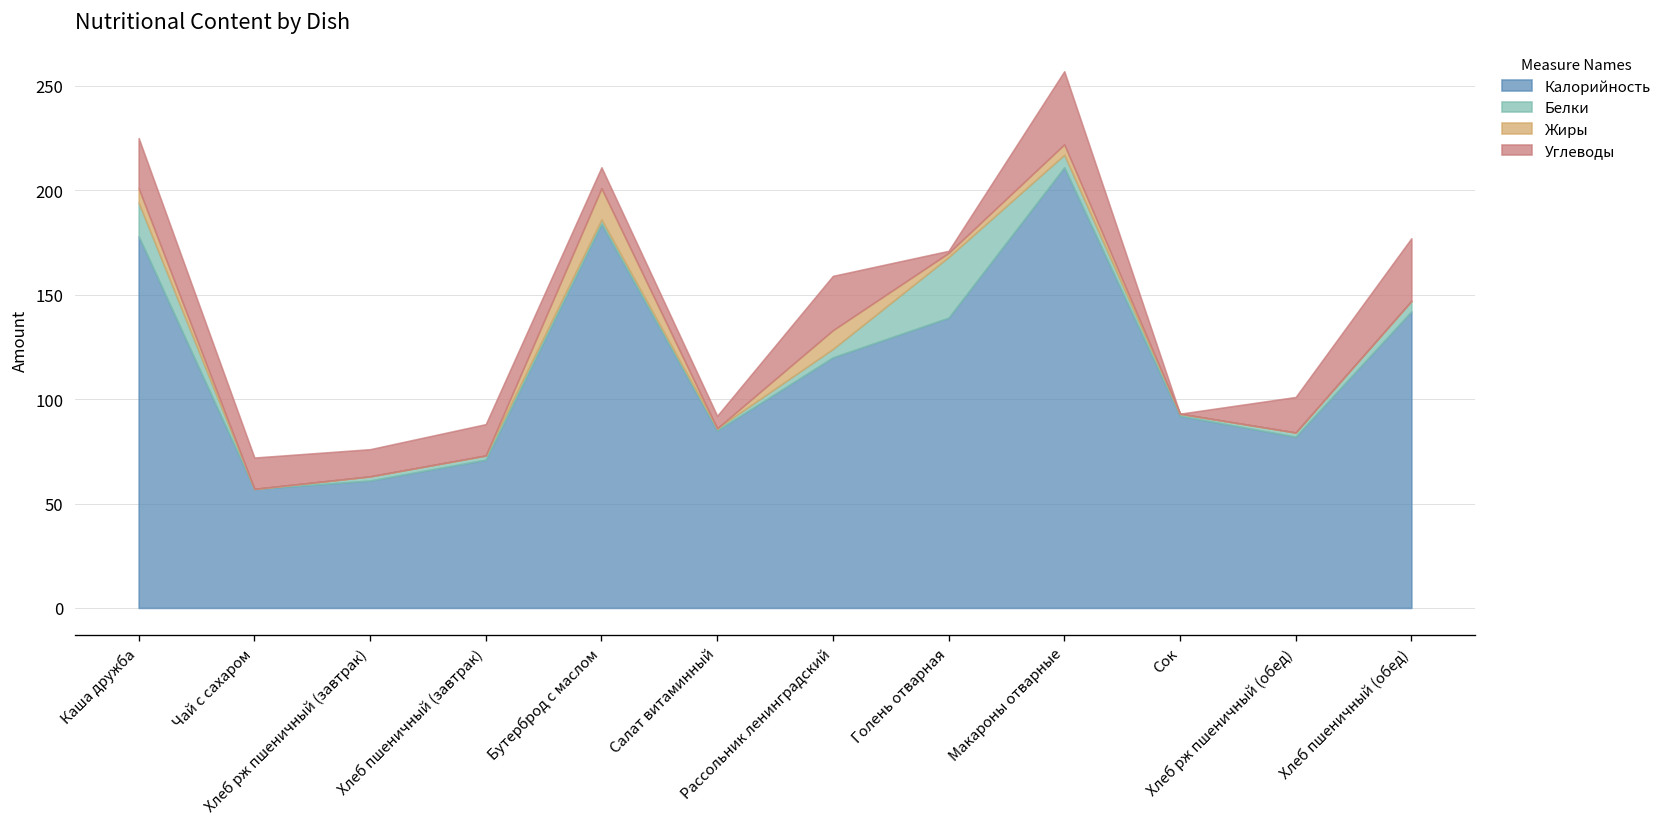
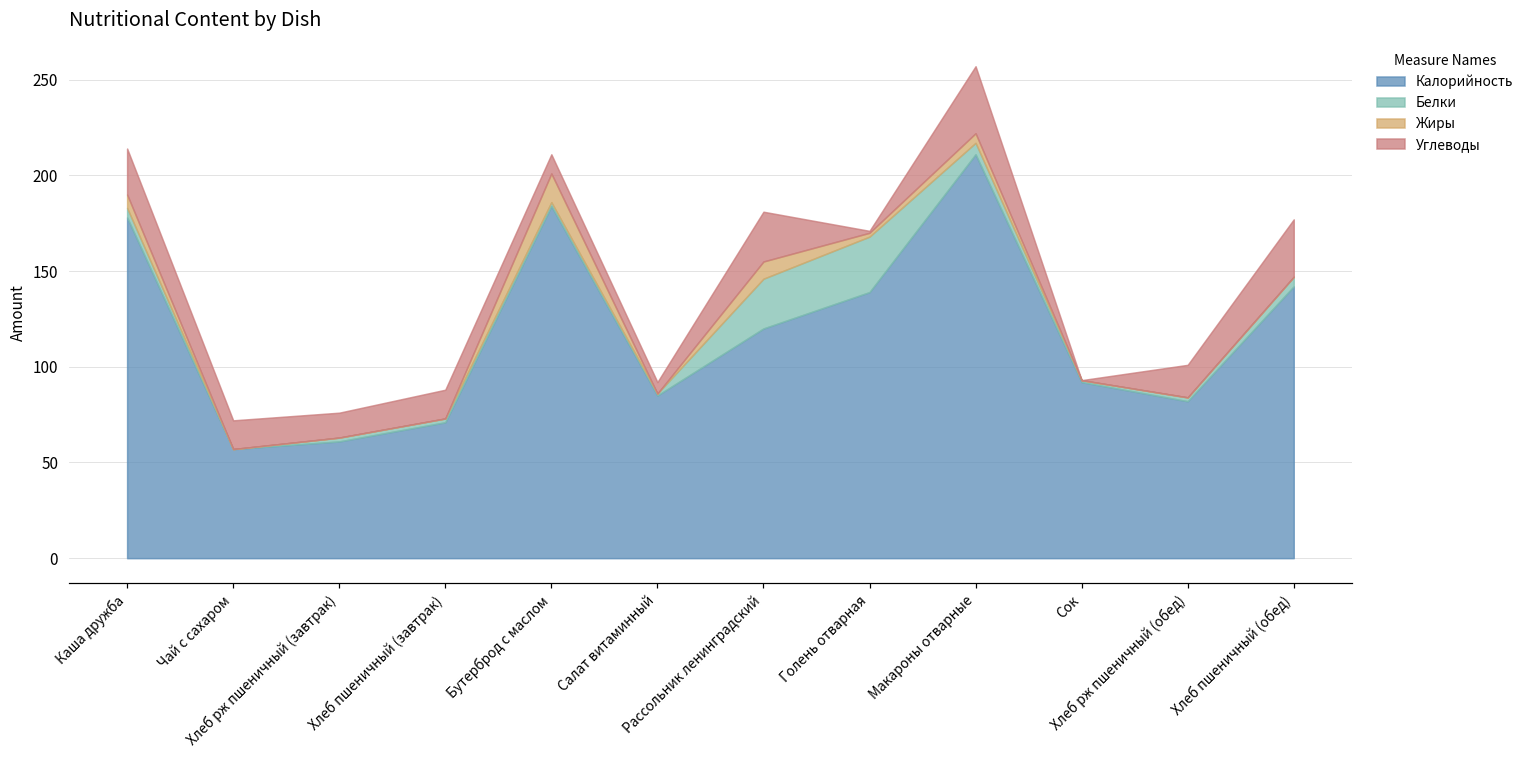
  {
    "Белки": {
-     "Каша дружба": 16,
+     "Каша дружба": 5,
      "Бутерброд с маслом": 2,
-     "Рассольник ленинградский": 4,
+     "Рассольник ленинградский": 26,
      "Голень отварная": 29,
      "Макароны отварные": 6
    }
  }
